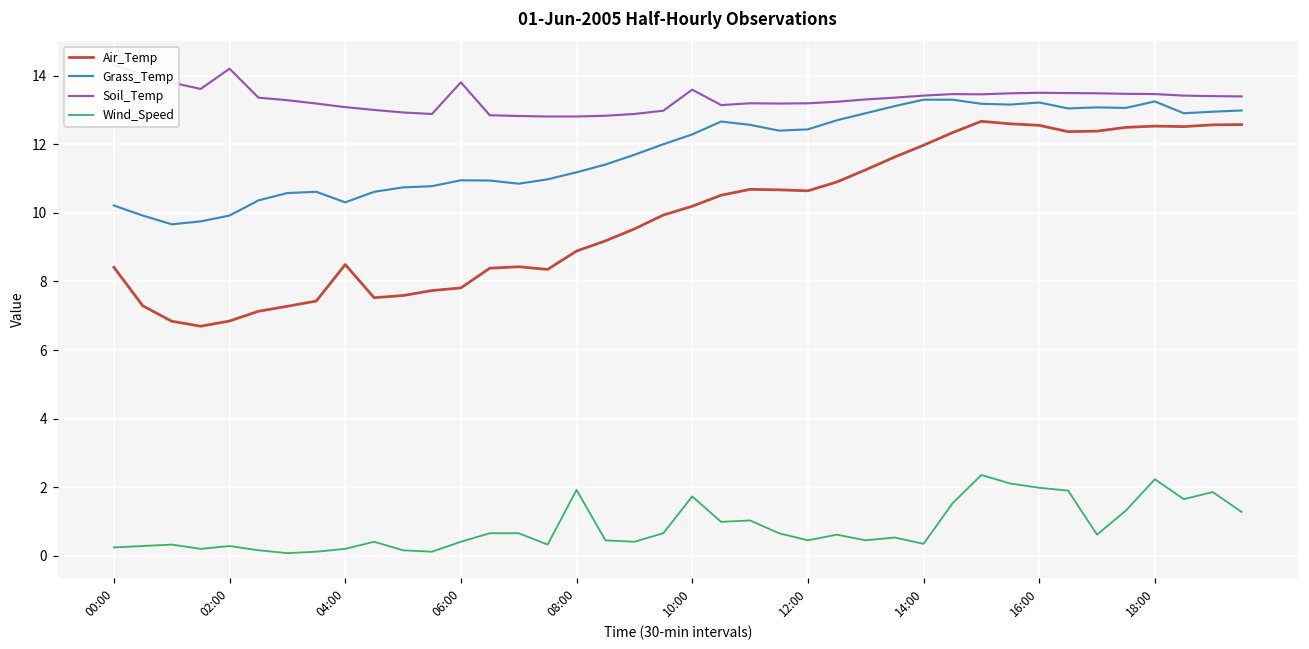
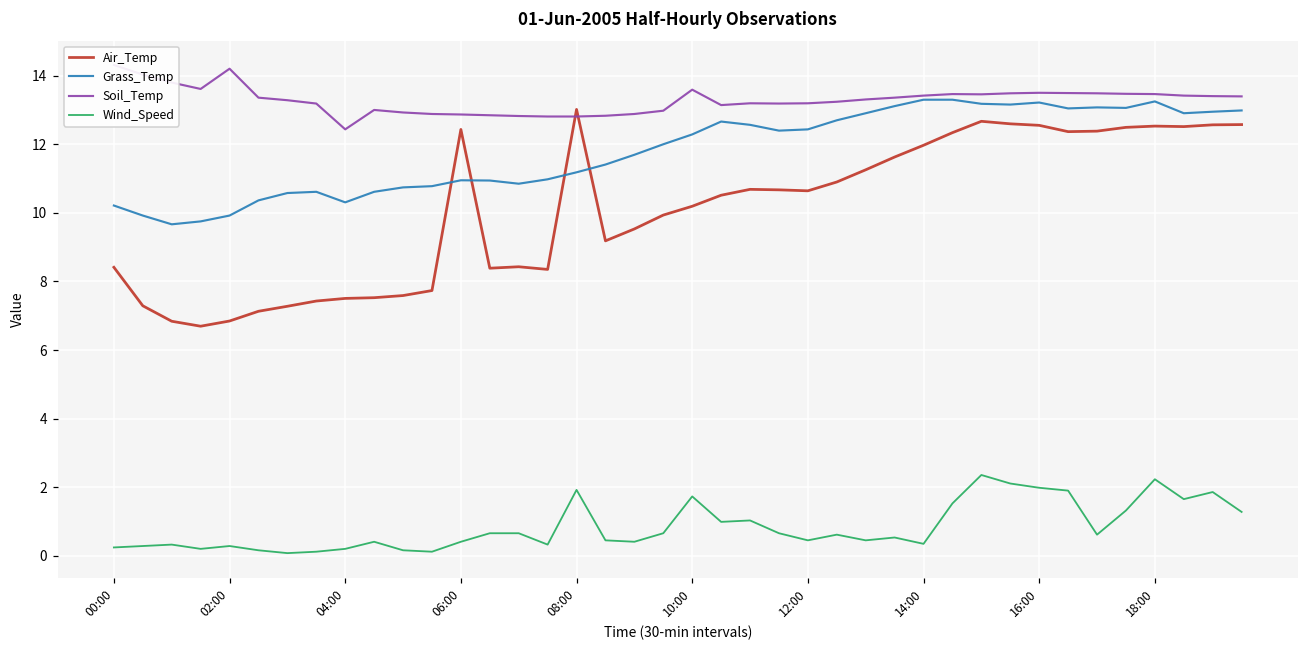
  {
    "Air_Temp": {
      "00:00": 8.4,
      "02:00": 6.8,
-     "04:00": 8.5,
-     "06:00": 7.8,
-     "08:00": 8.9,
+     "04:00": 7.5,
+     "06:00": 12.4,
+     "08:00": 13.0,
      "10:00": 10.2,
      "12:00": 10.6,
      "14:00": 12.0,
      "16:00": 12.6,
      "18:00": 12.5
    },
    "Grass_Temp": {
      "00:00": 10.2,
      "02:00": 9.9,
      "04:00": 10.3,
      "06:00": 11.0,
      "08:00": 11.2,
      "10:00": 12.3,
      "12:00": 12.4,
      "14:00": 13.3,
      "16:00": 13.2,
      "18:00": 13.2
    },
    "Soil_Temp": {
      "02:00": 14.2,
-     "04:00": 13.1,
-     "06:00": 13.8,
+     "04:00": 12.4,
+     "06:00": 12.9,
      "08:00": 12.8,
      "10:00": 13.6,
      "12:00": 13.2,
      "14:00": 13.4,
      "16:00": 13.5,
      "18:00": 13.5
    },
    "Wind_Speed": {
      "00:00": 0.2,
      "02:00": 0.3,
      "04:00": 0.2,
      "06:00": 0.4,
      "08:00": 1.9,
      "10:00": 1.7,
      "12:00": 0.5,
      "14:00": 0.4,
      "16:00": 2.0,
      "18:00": 2.2
    }
  }
